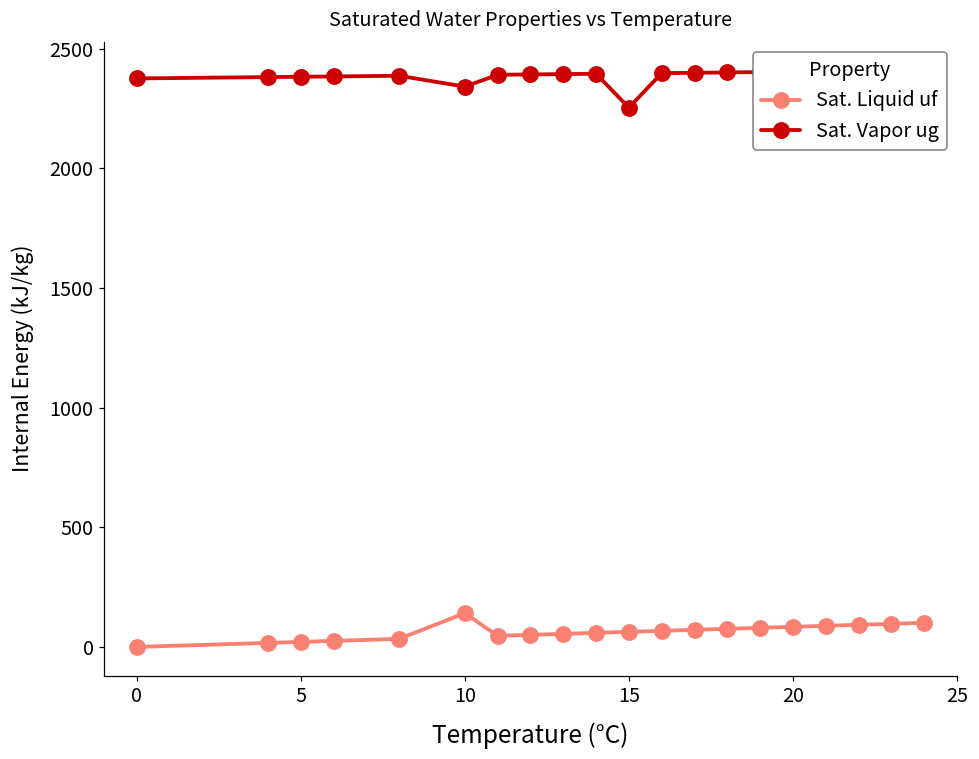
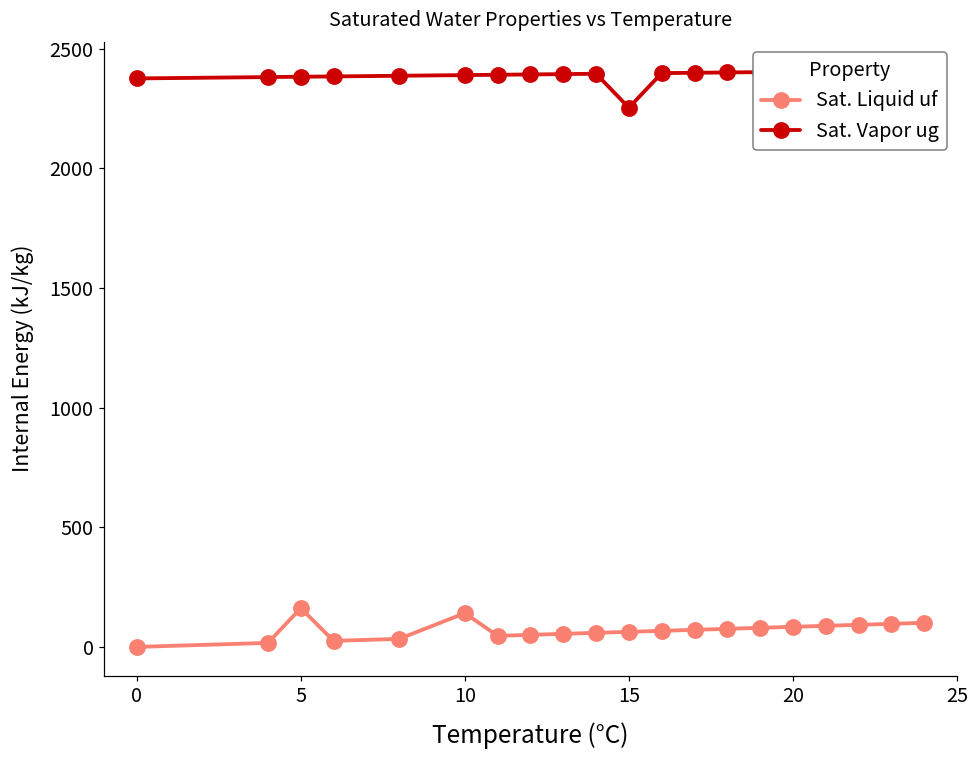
  {
    "Sat. Liquid uf": {
      "0": 0,
-     "5": 20,
+     "5": 160,
      "10": 140,
      "15": 60,
      "20": 80
    },
    "Sat. Vapor ug": {
      "0": 2380,
      "5": 2380,
-     "10": 2340,
+     "10": 2390,
      "15": 2250
    }
  }
